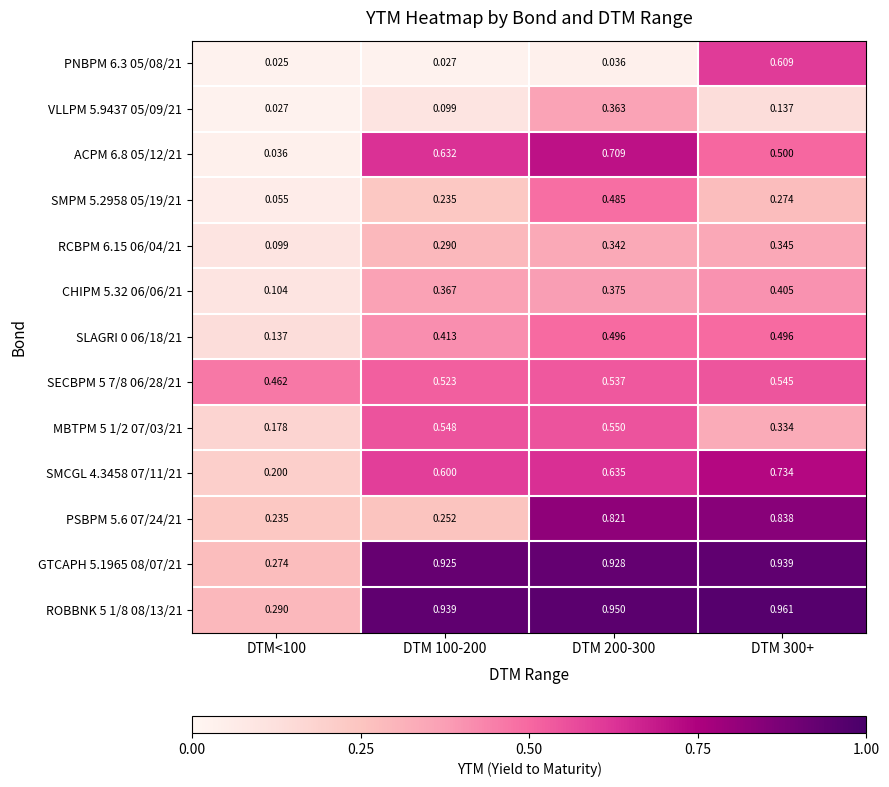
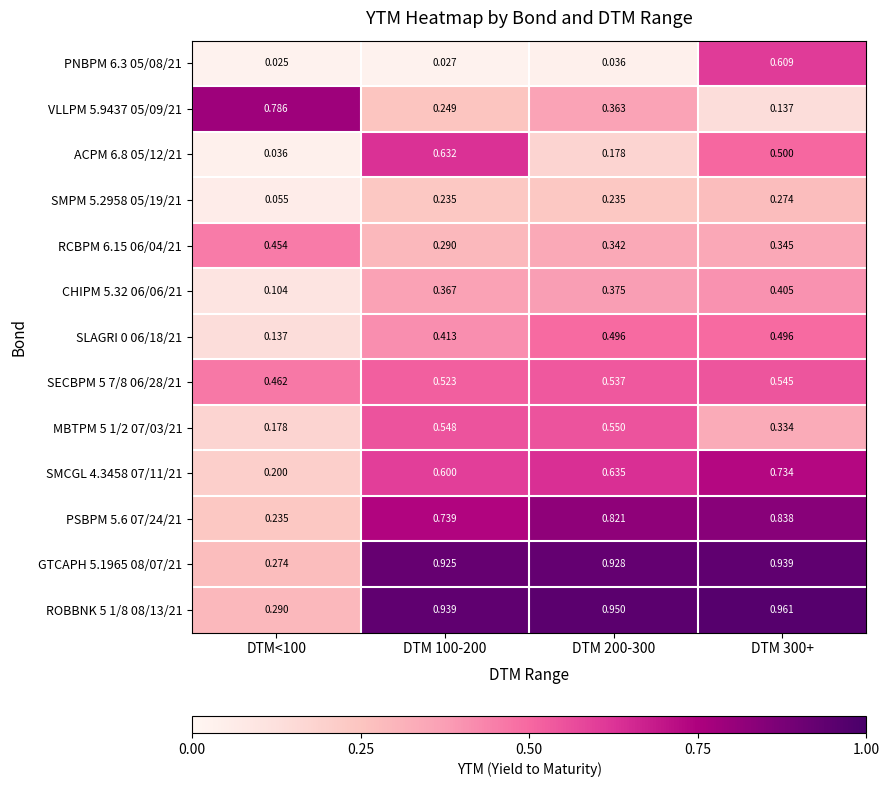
  {
    "PNBPM 6.3 05/08/21": {
      "DTM<100": 0.025,
      "DTM 100-200": 0.027,
      "DTM 200-300": 0.036,
      "DTM 300+": 0.609
    },
    "VLLPM 5.9437 05/09/21": {
-     "DTM<100": 0.027,
-     "DTM 100-200": 0.099,
+     "DTM<100": 0.786,
+     "DTM 100-200": 0.249,
      "DTM 200-300": 0.363,
      "DTM 300+": 0.137
    },
    "ACPM 6.8 05/12/21": {
      "DTM<100": 0.036,
      "DTM 100-200": 0.632,
-     "DTM 200-300": 0.709,
+     "DTM 200-300": 0.178,
      "DTM 300+": 0.500
    },
    "SMPM 5.2958 05/19/21": {
      "DTM<100": 0.055,
      "DTM 100-200": 0.235,
-     "DTM 200-300": 0.485,
+     "DTM 200-300": 0.235,
      "DTM 300+": 0.274
    },
    "RCBPM 6.15 06/04/21": {
-     "DTM<100": 0.099,
+     "DTM<100": 0.454,
      "DTM 100-200": 0.290,
      "DTM 200-300": 0.342,
      "DTM 300+": 0.345
    },
    "CHIPM 5.32 06/06/21": {
      "DTM<100": 0.104,
      "DTM 100-200": 0.367,
      "DTM 200-300": 0.375,
      "DTM 300+": 0.405
    },
    "SLAGRI 0 06/18/21": {
      "DTM<100": 0.137,
      "DTM 100-200": 0.413,
      "DTM 200-300": 0.496,
      "DTM 300+": 0.496
    },
    "SECBPM 5 7/8 06/28/21": {
      "DTM<100": 0.462,
      "DTM 100-200": 0.523,
      "DTM 200-300": 0.537,
      "DTM 300+": 0.545
    },
    "MBTPM 5 1/2 07/03/21": {
      "DTM<100": 0.178,
      "DTM 100-200": 0.548,
      "DTM 200-300": 0.550,
      "DTM 300+": 0.334
    },
    "SMCGL 4.3458 07/11/21": {
      "DTM<100": 0.200,
      "DTM 100-200": 0.600,
      "DTM 200-300": 0.635,
      "DTM 300+": 0.734
    },
    "PSBPM 5.6 07/24/21": {
      "DTM<100": 0.235,
-     "DTM 100-200": 0.252,
+     "DTM 100-200": 0.739,
      "DTM 200-300": 0.821,
      "DTM 300+": 0.838
    },
    "GTCAPH 5.1965 08/07/21": {
      "DTM<100": 0.274,
      "DTM 100-200": 0.925,
      "DTM 200-300": 0.928,
      "DTM 300+": 0.939
    },
    "ROBBNK 5 1/8 08/13/21": {
      "DTM<100": 0.290,
      "DTM 100-200": 0.939,
      "DTM 200-300": 0.950,
      "DTM 300+": 0.961
    }
  }
